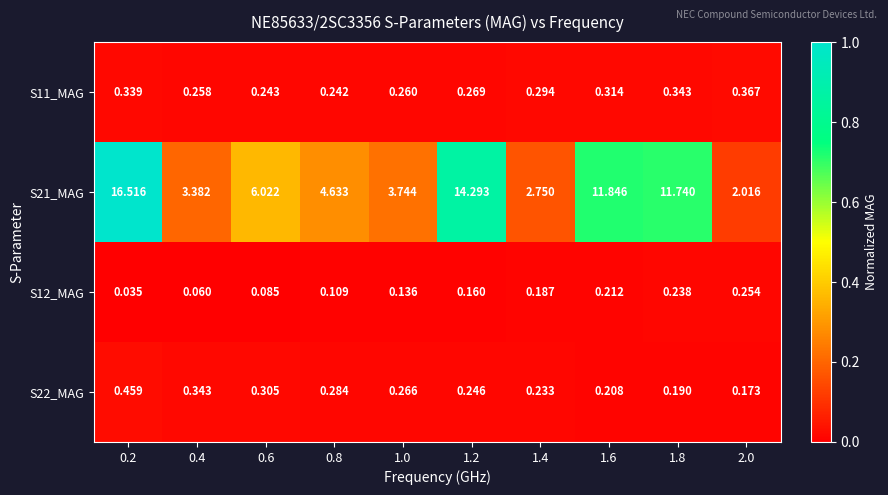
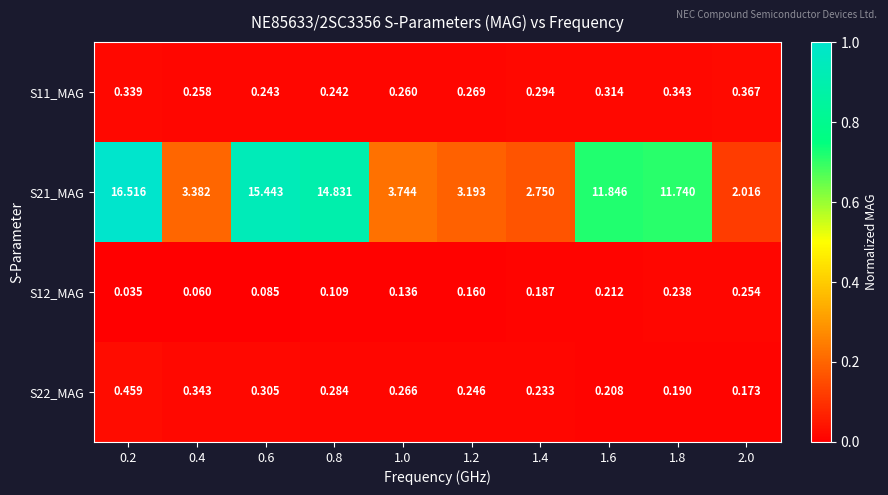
  {
    "S11_MAG": {
      "0.2": 0.339,
      "0.4": 0.258,
      "0.6": 0.243,
      "0.8": 0.242,
      "1.0": 0.260,
      "1.2": 0.269,
      "1.4": 0.294,
      "1.6": 0.314,
      "1.8": 0.343,
      "2.0": 0.367
    },
    "S21_MAG": {
      "0.2": 16.516,
      "0.4": 3.382,
-     "0.6": 6.022,
-     "0.8": 4.633,
+     "0.6": 15.443,
+     "0.8": 14.831,
      "1.0": 3.744,
-     "1.2": 14.293,
+     "1.2": 3.193,
      "1.4": 2.750,
      "1.6": 11.846,
      "1.8": 11.740,
      "2.0": 2.016
    },
    "S12_MAG": {
      "0.2": 0.035,
      "0.4": 0.060,
      "0.6": 0.085,
      "0.8": 0.109,
      "1.0": 0.136,
      "1.2": 0.160,
      "1.4": 0.187,
      "1.6": 0.212,
      "1.8": 0.238,
      "2.0": 0.254
    },
    "S22_MAG": {
      "0.2": 0.459,
      "0.4": 0.343,
      "0.6": 0.305,
      "0.8": 0.284,
      "1.0": 0.266,
      "1.2": 0.246,
      "1.4": 0.233,
      "1.6": 0.208,
      "1.8": 0.190,
      "2.0": 0.173
    }
  }
